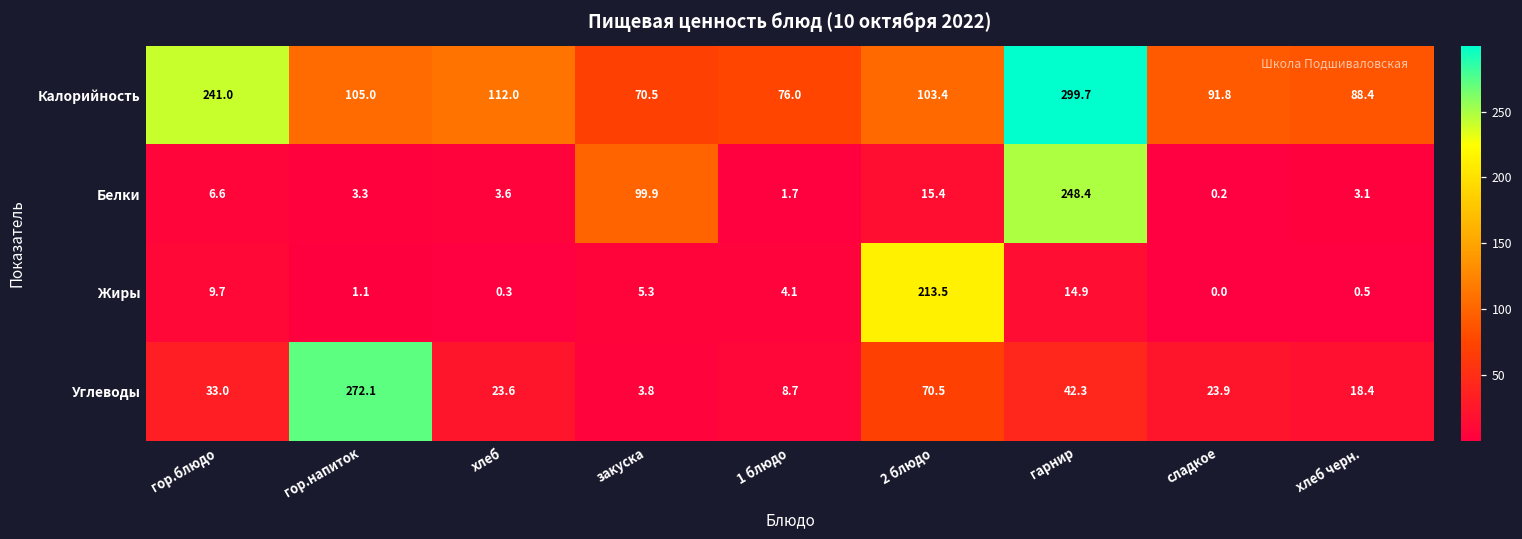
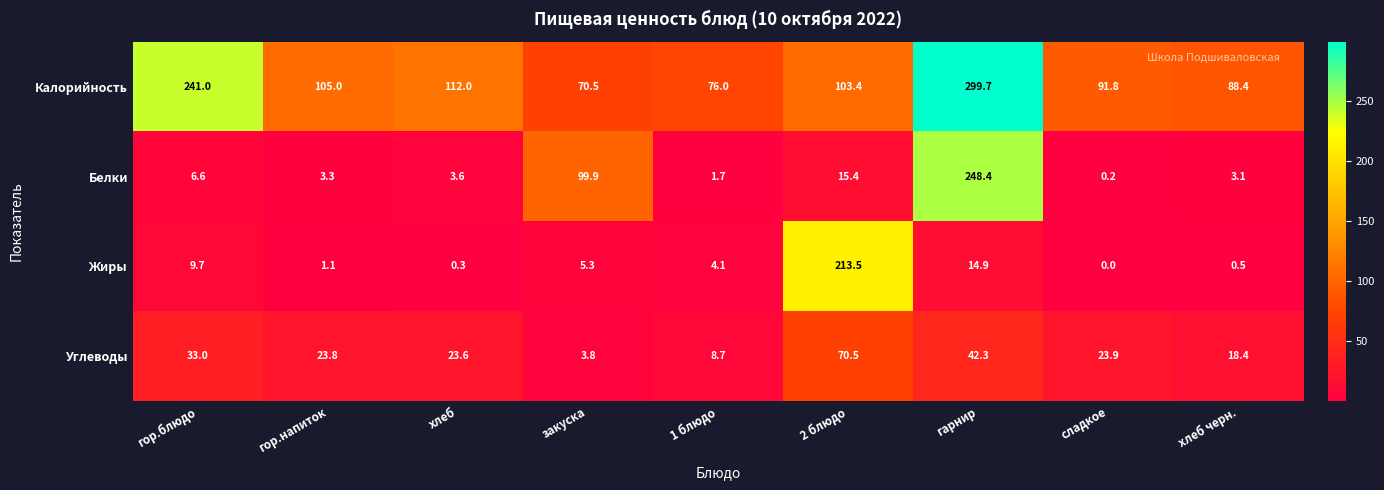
  {
    "Калорийность": {
      "гор.блюдо": 241.0,
      "гор.напиток": 105.0,
      "хлеб": 112.0,
      "закуска": 70.5,
      "1 блюдо": 76.0,
      "2 блюдо": 103.4,
      "гарнир": 299.7,
      "сладкое": 91.8
    },
    "Белки": {
      "гор.блюдо": 6.6,
      "гор.напиток": 3.3,
      "хлеб": 3.6,
      "закуска": 99.9,
      "1 блюдо": 1.7,
      "2 блюдо": 15.4,
      "гарнир": 248.4,
      "сладкое": 0.2,
      "хлеб черн.": 3.1
    },
    "Жиры": {
      "гор.блюдо": 9.7,
      "гор.напиток": 1.1,
      "хлеб": 0.3,
      "закуска": 5.3,
      "1 блюдо": 4.1,
      "2 блюдо": 213.5,
      "гарнир": 14.9,
      "сладкое": 0.0,
      "хлеб черн.": 0.5
    },
    "Углеводы": {
      "гор.блюдо": 33.0,
-     "гор.напиток": 272.1,
+     "гор.напиток": 23.8,
      "хлеб": 23.6,
      "закуска": 3.8,
      "1 блюдо": 8.7,
      "2 блюдо": 70.5,
      "гарнир": 42.3,
      "сладкое": 23.9,
      "хлеб черн.": 18.4
    }
  }
